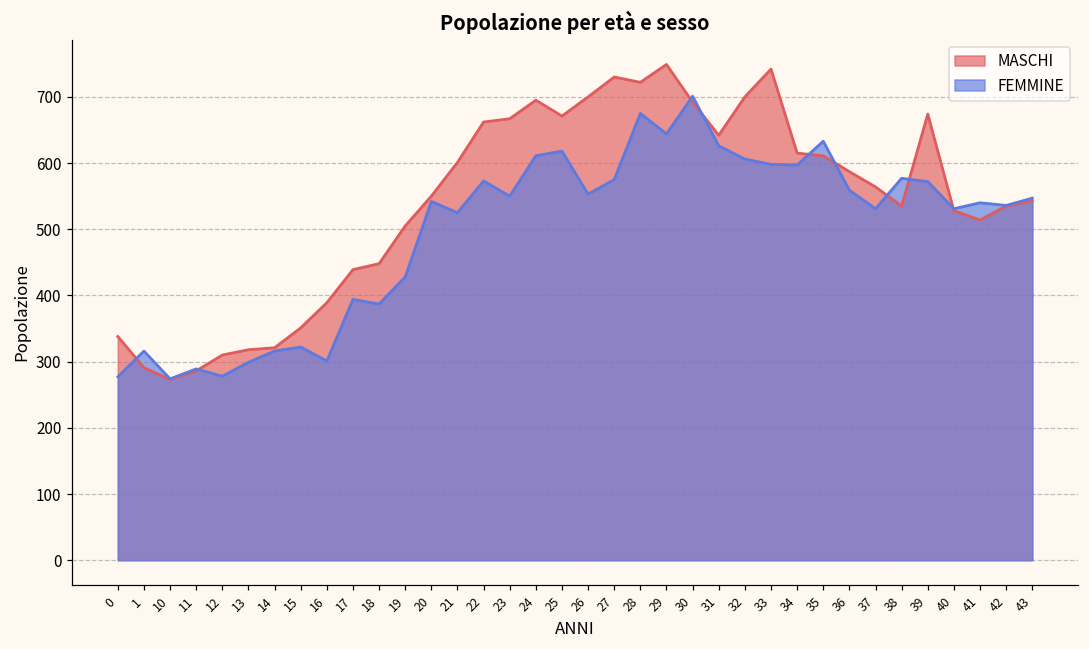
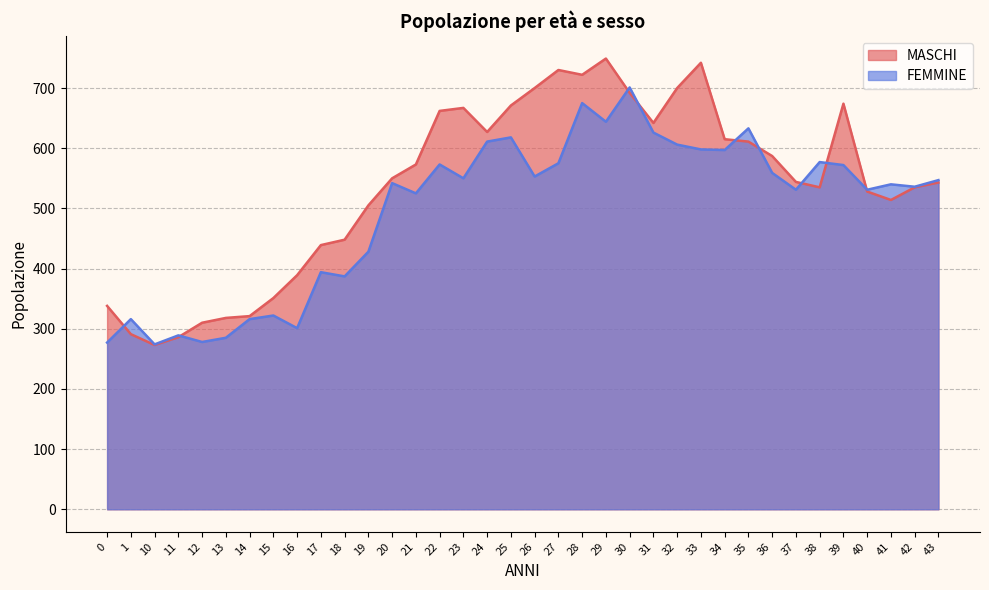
  {
    "MASCHI": {
      "0": 340,
      "1": 290,
      "12": 310,
      "13": 320,
      "14": 320,
      "15": 350,
      "16": 390,
      "17": 440,
      "18": 450,
      "19": 510,
      "20": 550,
-     "21": 600,
+     "21": 570,
      "22": 660,
      "23": 670,
-     "24": 700,
+     "24": 630,
      "25": 670,
      "26": 700,
      "27": 730,
      "28": 720,
      "29": 750,
      "30": 690,
      "31": 640,
      "32": 700,
      "33": 740,
      "34": 620,
      "35": 610,
      "36": 590,
-     "37": 560,
+     "37": 540,
      "38": 540,
      "39": 670,
      "41": 510
    },
    "FEMMINE": {
      "0": 280,
      "1": 320,
      "12": 280,
-     "13": 300,
+     "13": 290,
      "14": 320,
      "15": 320,
      "16": 300,
      "17": 390,
      "18": 390,
      "19": 430,
      "20": 540,
      "21": 530,
      "22": 570,
      "23": 550,
      "24": 610,
      "25": 620,
      "26": 550,
      "27": 580,
      "28": 680,
      "29": 640,
      "30": 700,
      "31": 630,
      "32": 610,
      "33": 600,
      "34": 600,
      "35": 630,
      "36": 560,
      "37": 530,
      "38": 580,
      "39": 570,
      "41": 540
    }
  }
